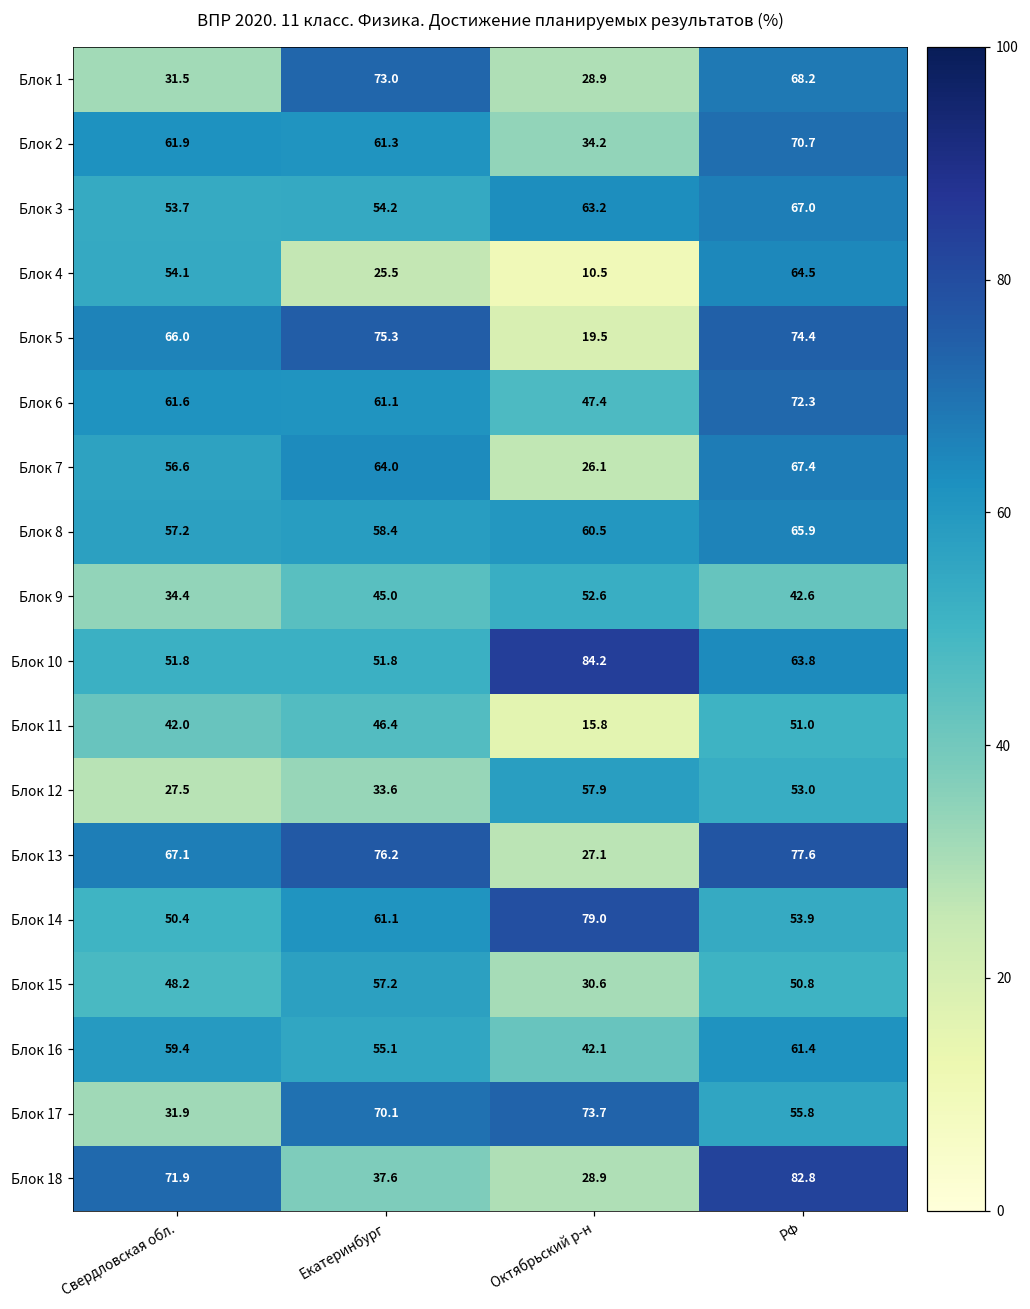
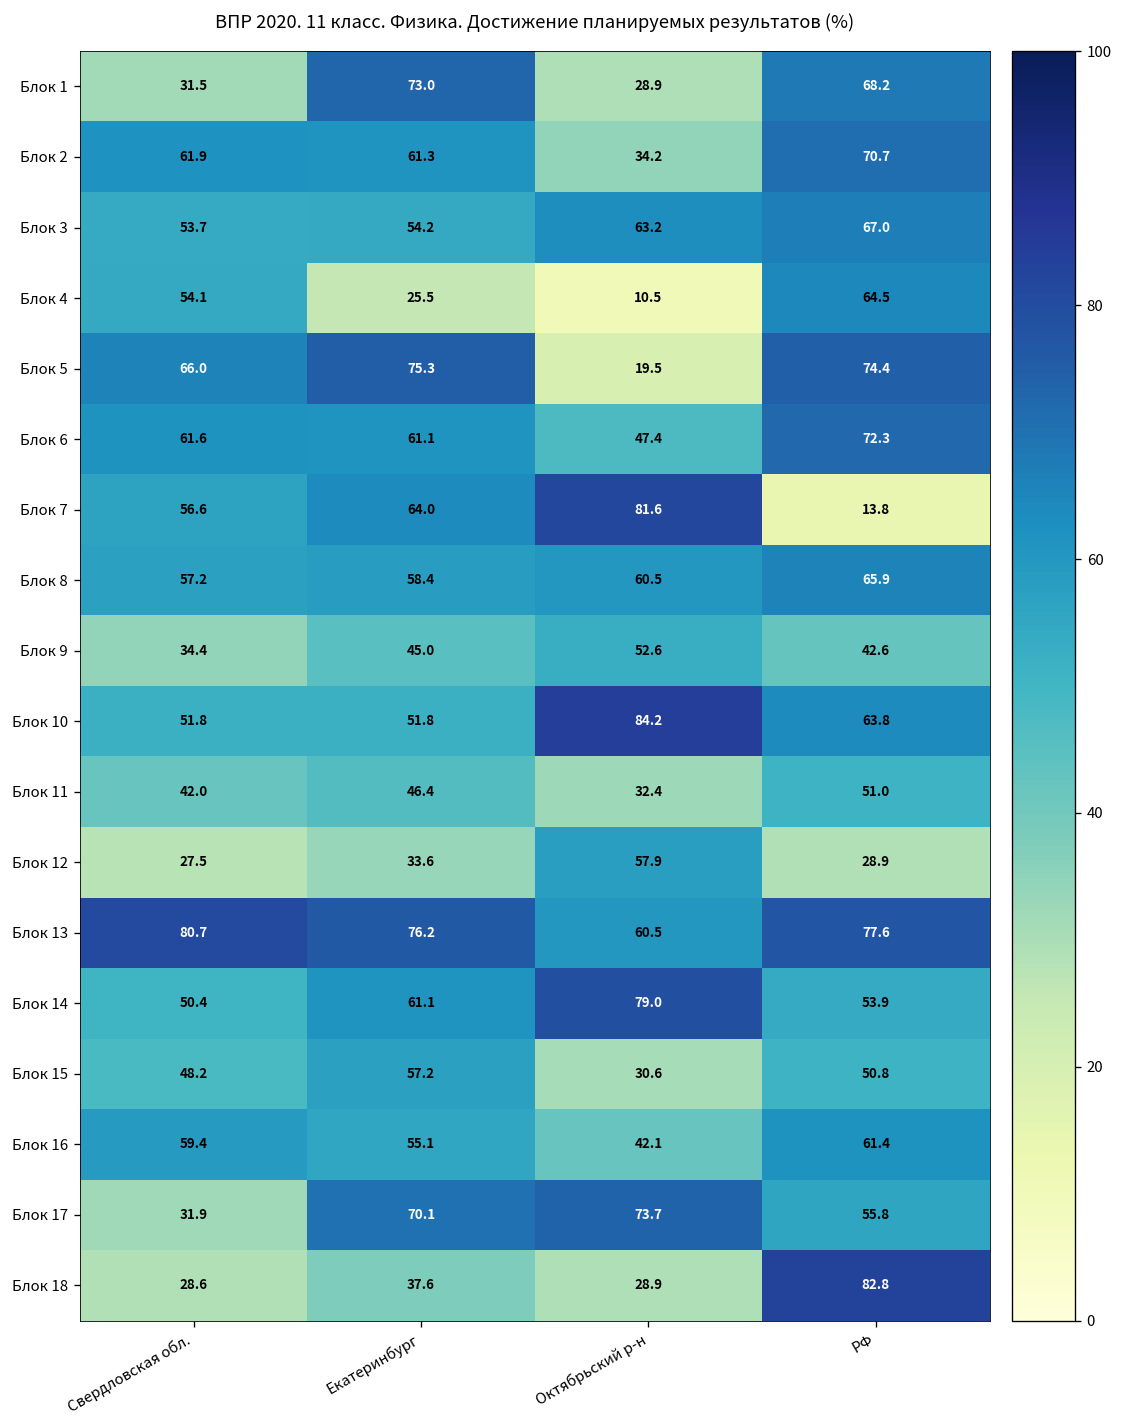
  {
    "Блок 1": {
      "Свердловская обл.": 31.5,
      "Екатеринбург": 73.0,
      "Октябрьский р-н": 28.9,
      "РФ": 68.2
    },
    "Блок 2": {
      "Свердловская обл.": 61.9,
      "Екатеринбург": 61.3,
      "Октябрьский р-н": 34.2,
      "РФ": 70.7
    },
    "Блок 3": {
      "Свердловская обл.": 53.7,
      "Екатеринбург": 54.2,
      "Октябрьский р-н": 63.2,
      "РФ": 67.0
    },
    "Блок 4": {
      "Свердловская обл.": 54.1,
      "Екатеринбург": 25.5,
      "Октябрьский р-н": 10.5,
      "РФ": 64.5
    },
    "Блок 5": {
      "Свердловская обл.": 66.0,
      "Екатеринбург": 75.3,
      "Октябрьский р-н": 19.5,
      "РФ": 74.4
    },
    "Блок 6": {
      "Свердловская обл.": 61.6,
      "Екатеринбург": 61.1,
      "Октябрьский р-н": 47.4,
      "РФ": 72.3
    },
    "Блок 7": {
      "Свердловская обл.": 56.6,
      "Екатеринбург": 64.0,
-     "Октябрьский р-н": 26.1,
-     "РФ": 67.4
+     "Октябрьский р-н": 81.6,
+     "РФ": 13.8
    },
    "Блок 8": {
      "Свердловская обл.": 57.2,
      "Екатеринбург": 58.4,
      "Октябрьский р-н": 60.5,
      "РФ": 65.9
    },
    "Блок 9": {
      "Свердловская обл.": 34.4,
      "Екатеринбург": 45.0,
      "Октябрьский р-н": 52.6,
      "РФ": 42.6
    },
    "Блок 10": {
      "Свердловская обл.": 51.8,
      "Екатеринбург": 51.8,
      "Октябрьский р-н": 84.2,
      "РФ": 63.8
    },
    "Блок 11": {
      "Свердловская обл.": 42.0,
      "Екатеринбург": 46.4,
-     "Октябрьский р-н": 15.8,
+     "Октябрьский р-н": 32.4,
      "РФ": 51.0
    },
    "Блок 12": {
      "Свердловская обл.": 27.5,
      "Екатеринбург": 33.6,
      "Октябрьский р-н": 57.9,
-     "РФ": 53.0
+     "РФ": 28.9
    },
    "Блок 13": {
-     "Свердловская обл.": 67.1,
+     "Свердловская обл.": 80.7,
      "Екатеринбург": 76.2,
-     "Октябрьский р-н": 27.1,
+     "Октябрьский р-н": 60.5,
      "РФ": 77.6
    },
    "Блок 14": {
      "Свердловская обл.": 50.4,
      "Екатеринбург": 61.1,
      "Октябрьский р-н": 79.0,
      "РФ": 53.9
    },
    "Блок 15": {
      "Свердловская обл.": 48.2,
      "Екатеринбург": 57.2,
      "Октябрьский р-н": 30.6,
      "РФ": 50.8
    },
    "Блок 16": {
      "Свердловская обл.": 59.4,
      "Екатеринбург": 55.1,
      "Октябрьский р-н": 42.1,
      "РФ": 61.4
    },
    "Блок 17": {
      "Свердловская обл.": 31.9,
      "Екатеринбург": 70.1,
      "Октябрьский р-н": 73.7,
      "РФ": 55.8
    },
    "Блок 18": {
-     "Свердловская обл.": 71.9,
+     "Свердловская обл.": 28.6,
      "Екатеринбург": 37.6,
      "Октябрьский р-н": 28.9,
      "РФ": 82.8
    }
  }
